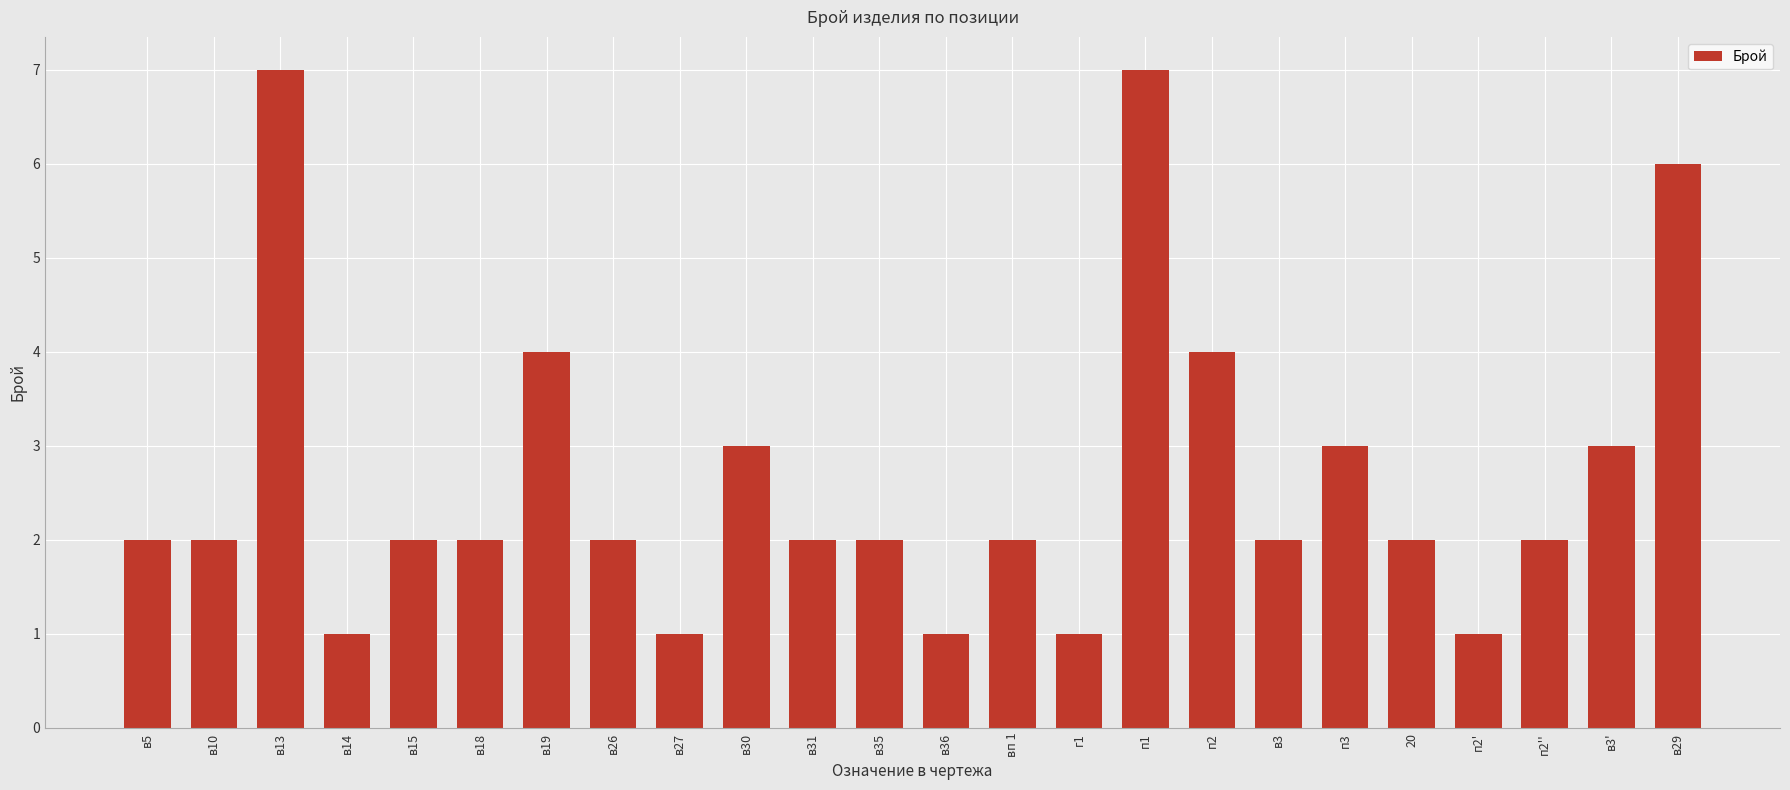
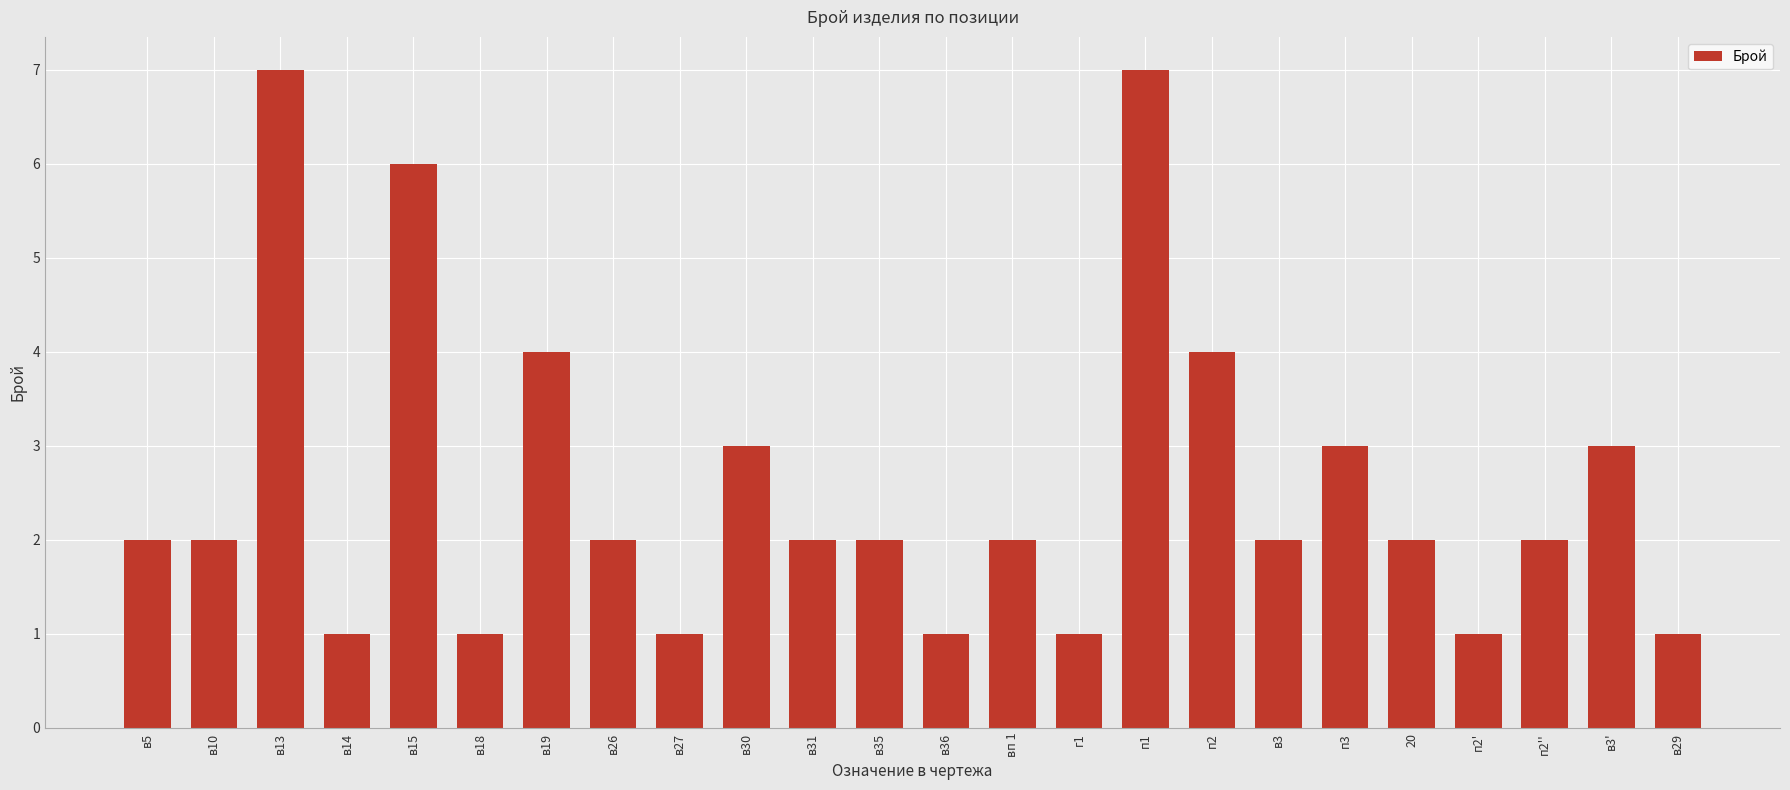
  {
    "в5": 2,
    "в10": 2,
    "в13": 7,
    "в14": 1,
-   "в15": 2,
-   "в18": 2,
+   "в15": 6,
+   "в18": 1,
    "в19": 4,
    "в26": 2,
    "в27": 1,
    "в30": 3,
    "в31": 2,
    "в35": 2,
    "в36": 1,
    "вп 1": 2,
    "г1": 1,
    "п1": 7,
    "п2": 4,
    "в3": 2,
    "п3": 3,
    "20": 2,
    "п2'": 1,
    "п2''": 2,
    "в3'": 3,
-   "в29": 6
+   "в29": 1
  }
